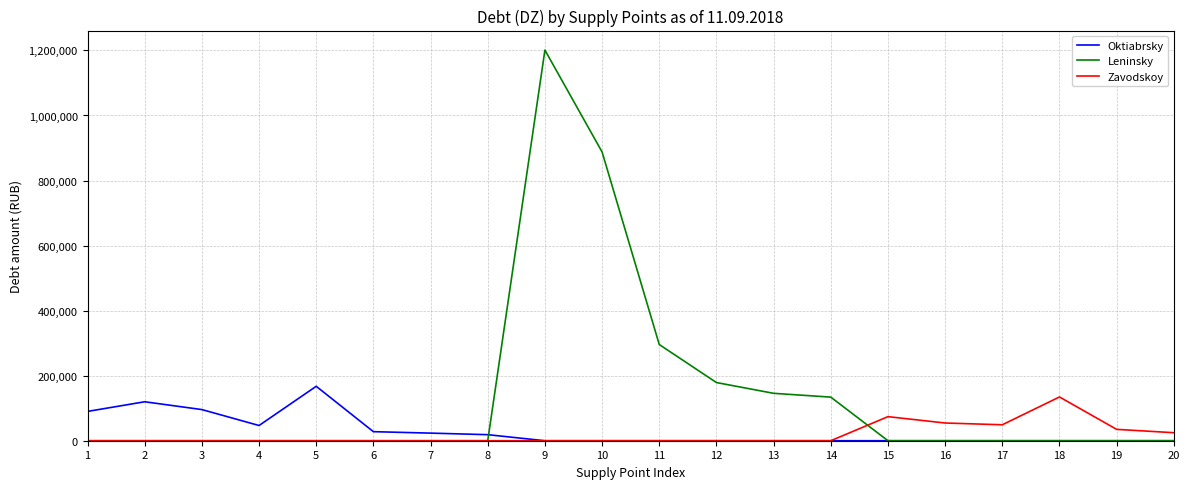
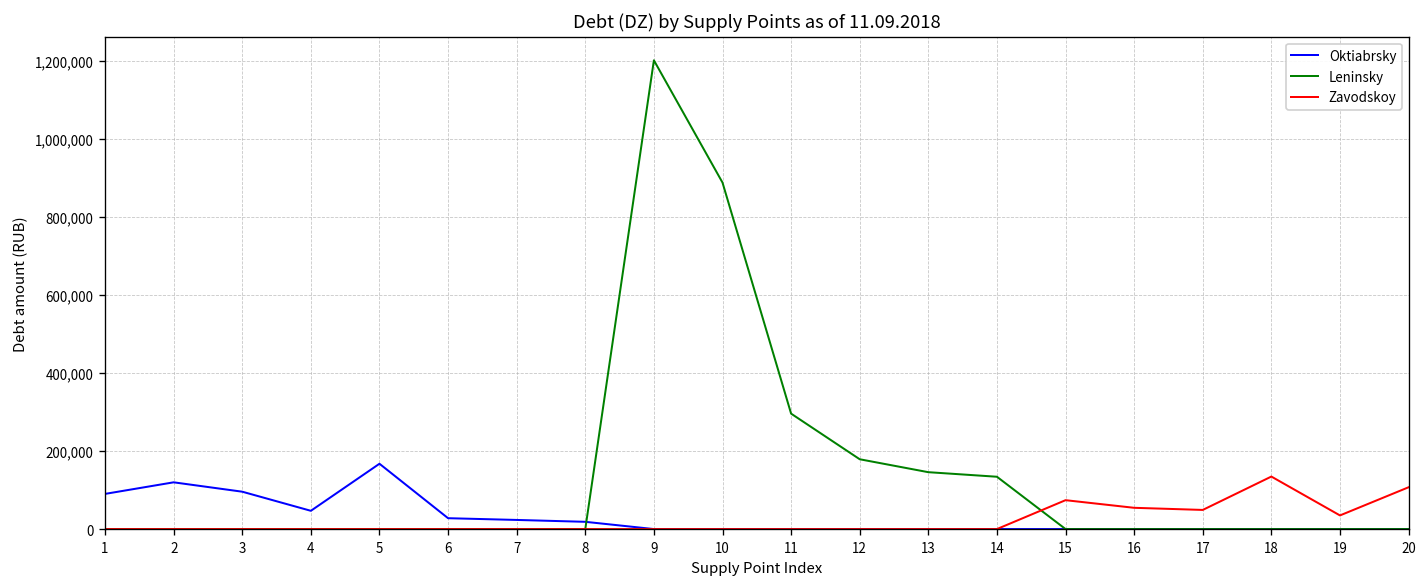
  {
    "Oktiabrsky": {
      "1": "90,000",
      "2": "120,000",
      "3": "100,000",
      "4": "50,000",
      "5": "170,000",
      "6": "30,000",
      "7": "20,000",
      "8": "20,000"
    },
    "Leninsky": {
      "9": "1,200,000",
      "10": "890,000",
      "11": "300,000",
      "12": "180,000",
      "13": "150,000",
      "14": "130,000"
    },
    "Zavodskoy": {
      "15": "70,000",
      "16": "50,000",
      "17": "50,000",
      "18": "130,000",
      "19": "30,000",
-     "20": "20,000"
+     "20": "110,000"
    }
  }
